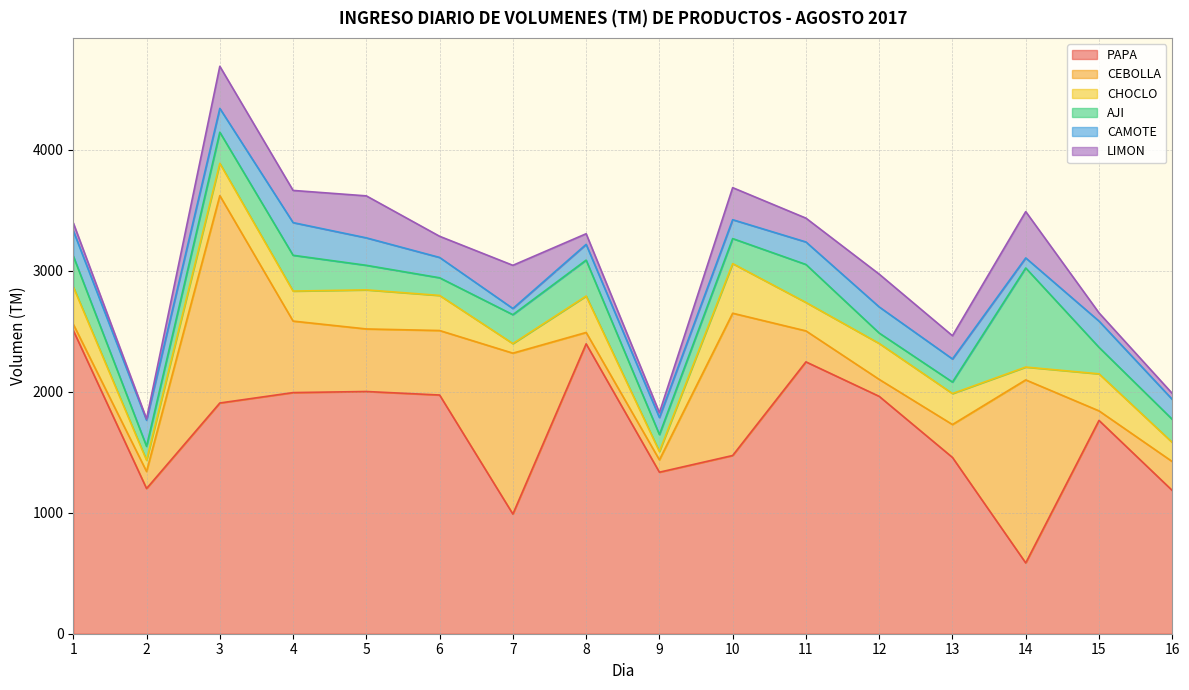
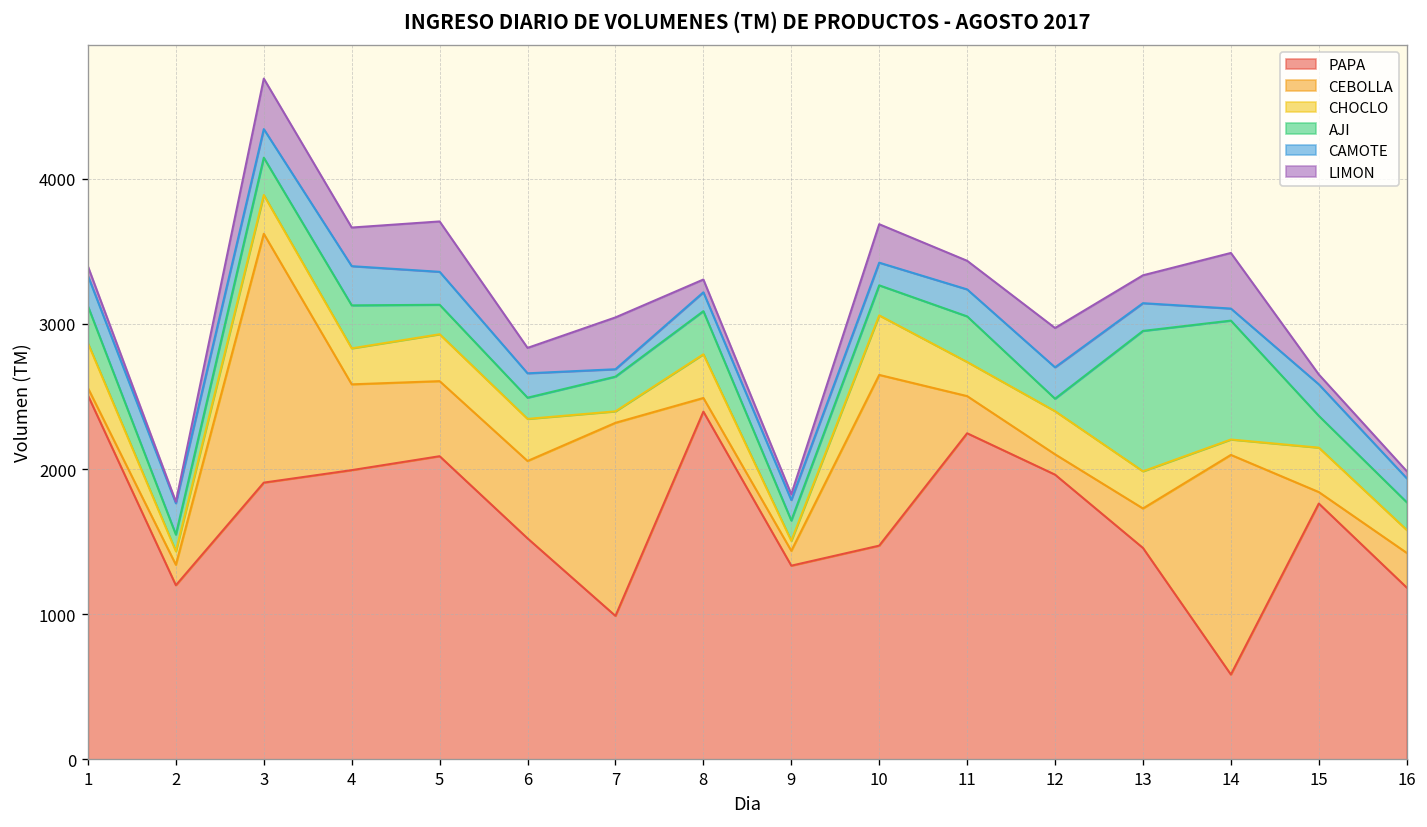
  {
    "PAPA": {
      "1": 2510,
      "2": 1200,
      "3": 1910,
      "4": 1990,
-     "5": 2000,
-     "6": 1970,
+     "5": 2090,
+     "6": 1520,
      "7": 990,
      "8": 2400,
      "9": 1340,
      "10": 1470,
      "11": 2250,
      "12": 1960,
      "13": 1460,
      "14": 590,
      "15": 1760,
      "16": 1180
    },
    "AJI": {
      "1": 260,
      "2": 120,
      "3": 260,
      "4": 300,
      "5": 200,
      "6": 150,
      "7": 240,
      "8": 300,
      "9": 140,
      "10": 210,
      "11": 310,
      "12": 90,
-     "13": 100,
+     "13": 970,
      "14": 820,
      "15": 220,
      "16": 190
    },
    "CAMOTE": {
      "1": 210,
      "3": 200,
      "4": 270,
      "5": 230,
      "6": 170,
      "7": 50,
      "8": 130,
      "9": 140,
      "10": 160,
      "11": 190,
      "12": 220,
      "13": 190,
      "14": 80,
      "15": 220,
      "16": 170
    },
    "LIMON": {
      "1": 70,
      "3": 350,
      "4": 270,
      "5": 350,
      "6": 180,
      "7": 360,
      "8": 90,
      "9": 40,
      "10": 270,
      "11": 200,
      "12": 270,
      "13": 190,
      "14": 380,
      "15": 70,
      "16": 50
    }
  }
